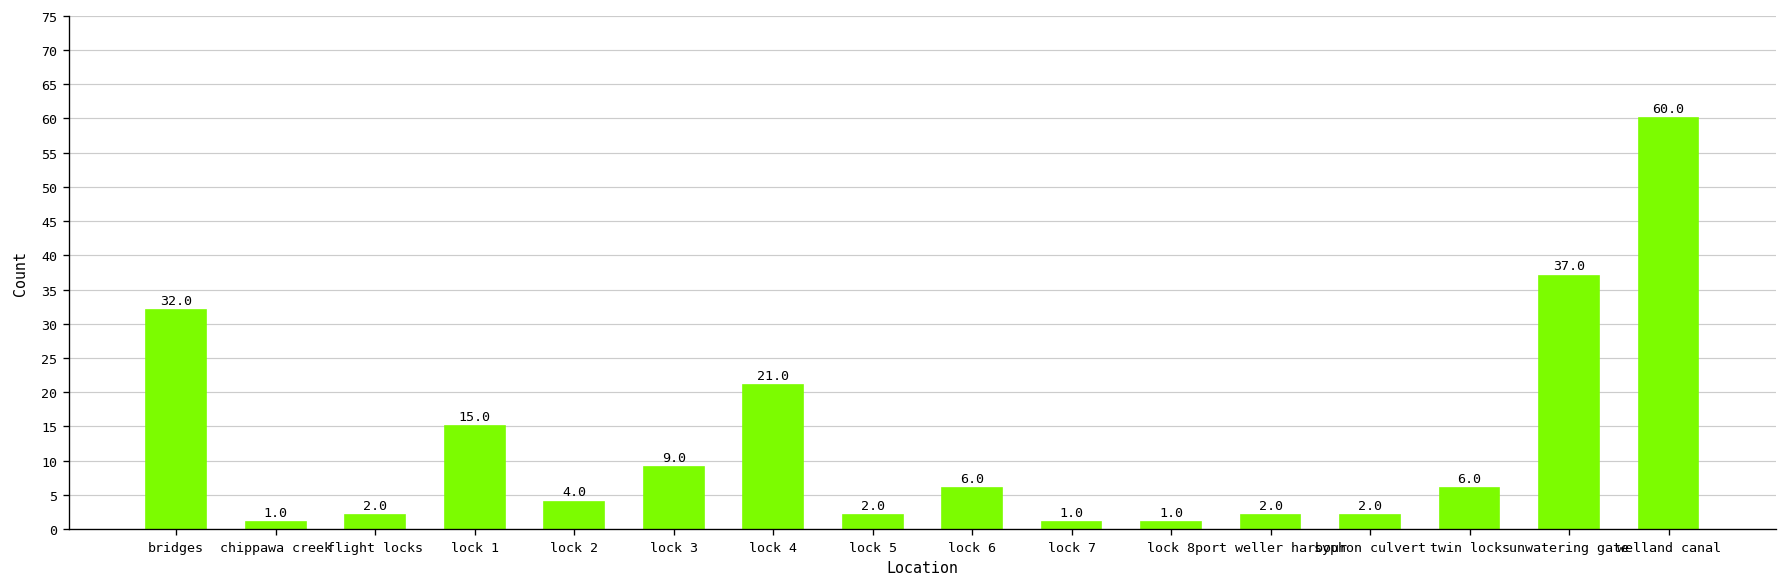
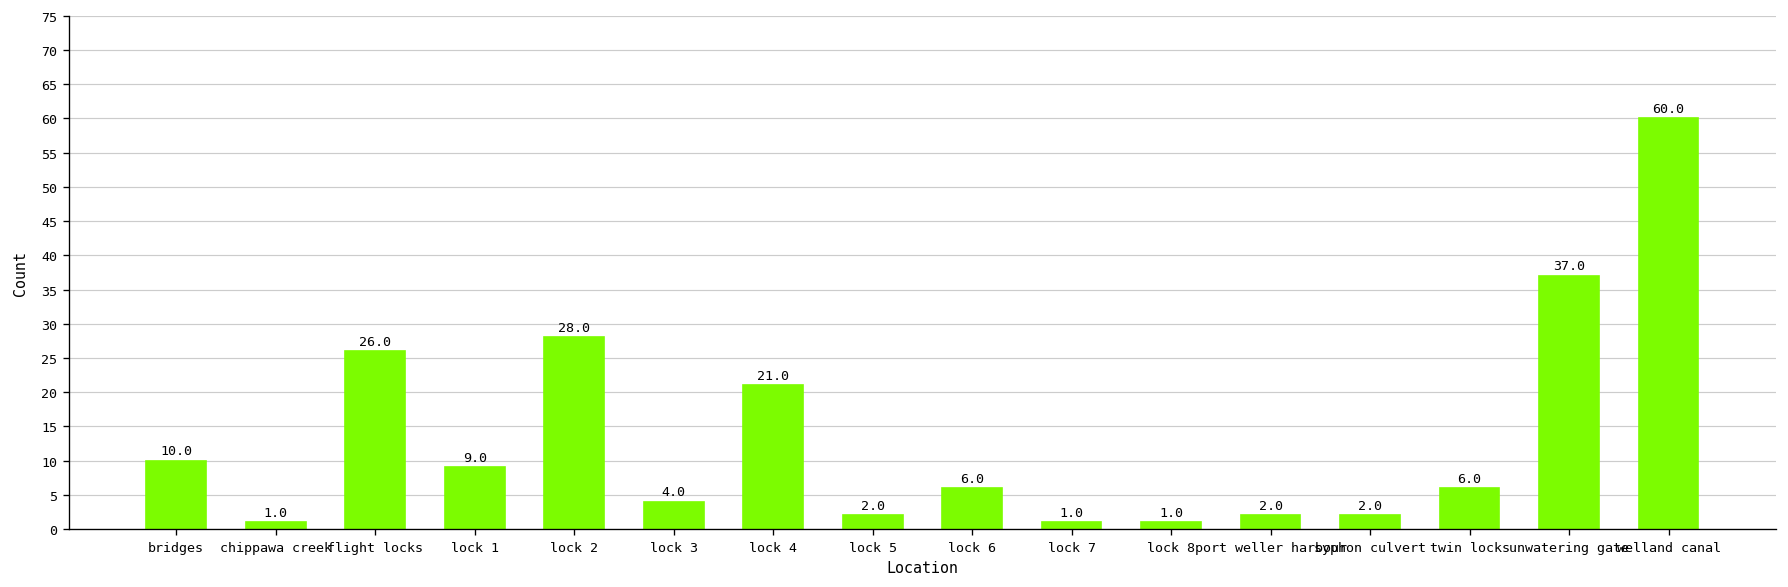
  {
-   "bridges": 32.0,
+   "bridges": 10.0,
    "chippawa creek": 1.0,
-   "flight locks": 2.0,
-   "lock 1": 15.0,
-   "lock 2": 4.0,
-   "lock 3": 9.0,
+   "flight locks": 26.0,
+   "lock 1": 9.0,
+   "lock 2": 28.0,
+   "lock 3": 4.0,
    "lock 4": 21.0,
    "lock 5": 2.0,
    "lock 6": 6.0,
    "lock 7": 1.0,
    "lock 8": 1.0,
    "twin locks": 6.0,
    "unwatering gate": 37.0,
    "welland canal": 60.0
  }
